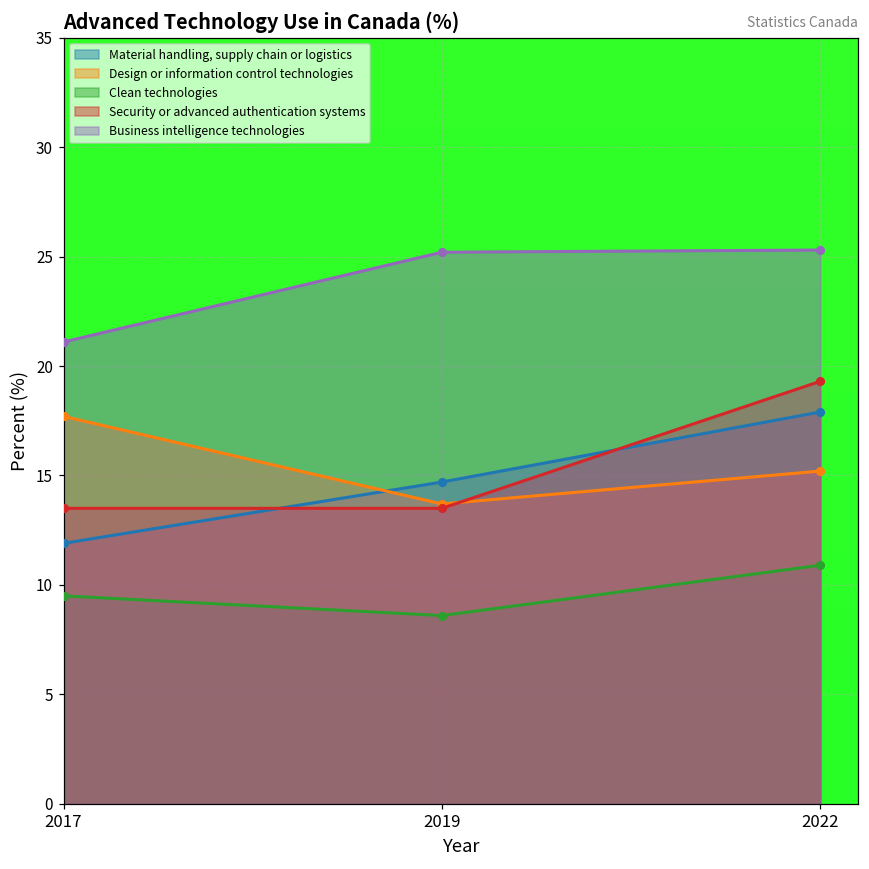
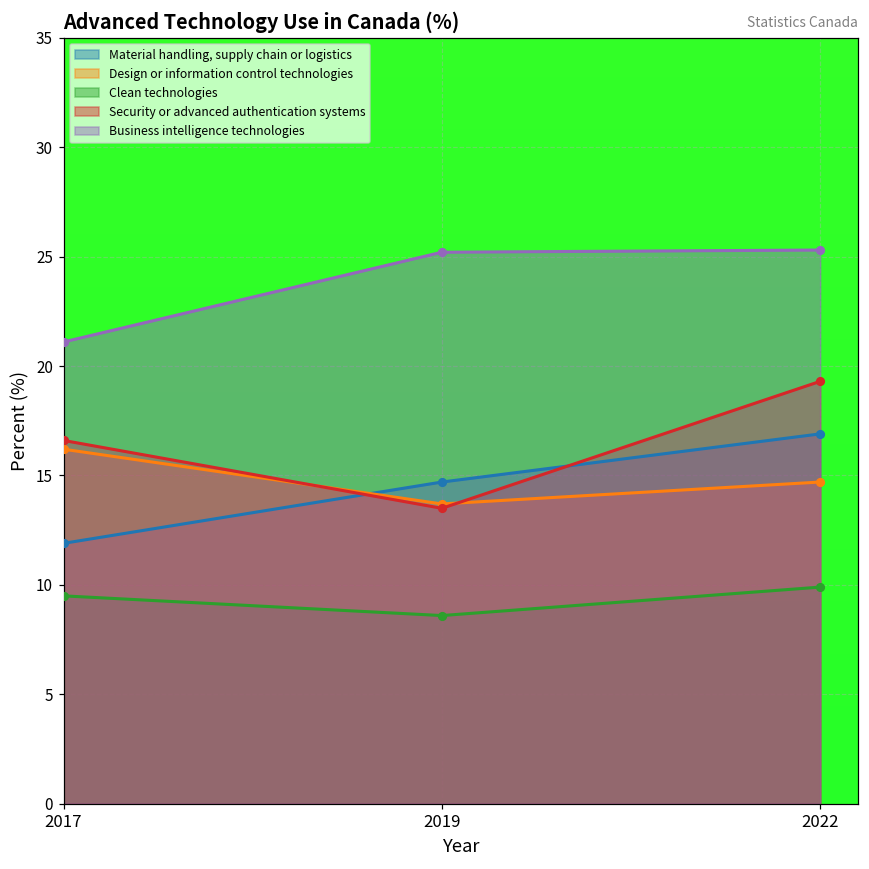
  {
    "Material handling, supply chain or logistics": {
      "2017": 11.9,
      "2019": 14.7,
-     "2022": 17.9
+     "2022": 16.9
    },
    "Design or information control technologies": {
-     "2017": 17.7,
+     "2017": 16.2,
      "2019": 13.7,
-     "2022": 15.2
+     "2022": 14.7
    },
    "Clean technologies": {
      "2017": 9.5,
      "2019": 8.6,
-     "2022": 10.9
+     "2022": 9.9
    },
    "Security or advanced authentication systems": {
-     "2017": 13.5,
+     "2017": 16.6,
      "2019": 13.5,
      "2022": 19.3
    },
    "Business intelligence technologies": {
      "2017": 21.1,
      "2019": 25.2,
      "2022": 25.3
    }
  }
